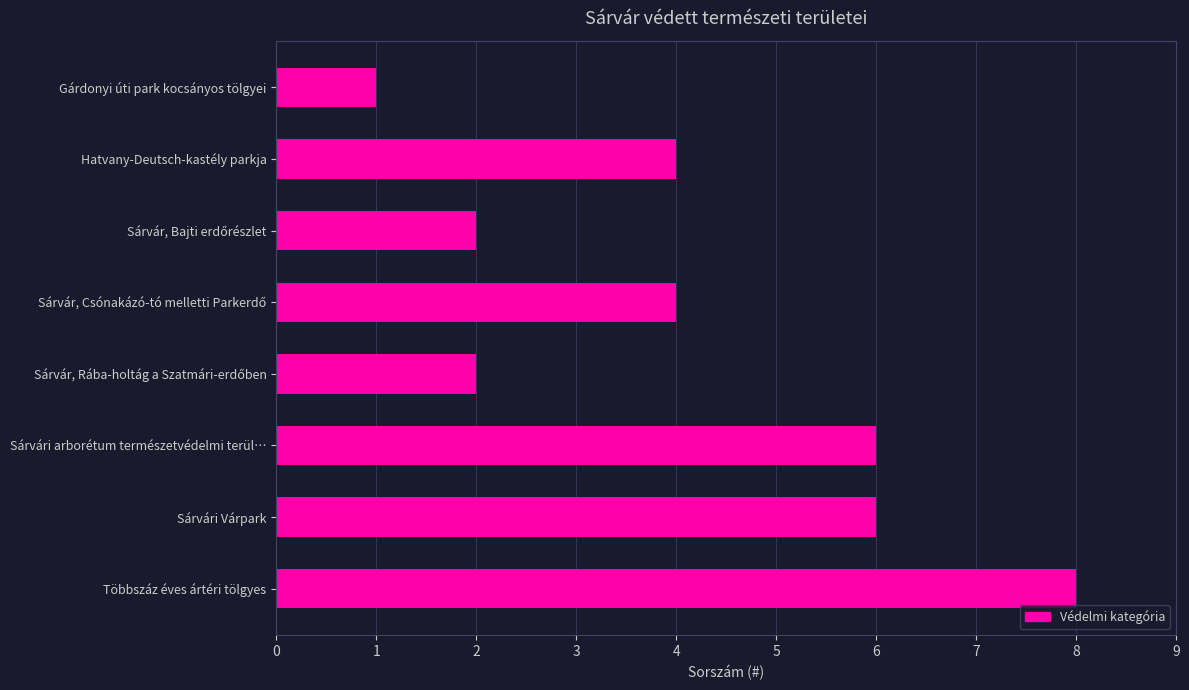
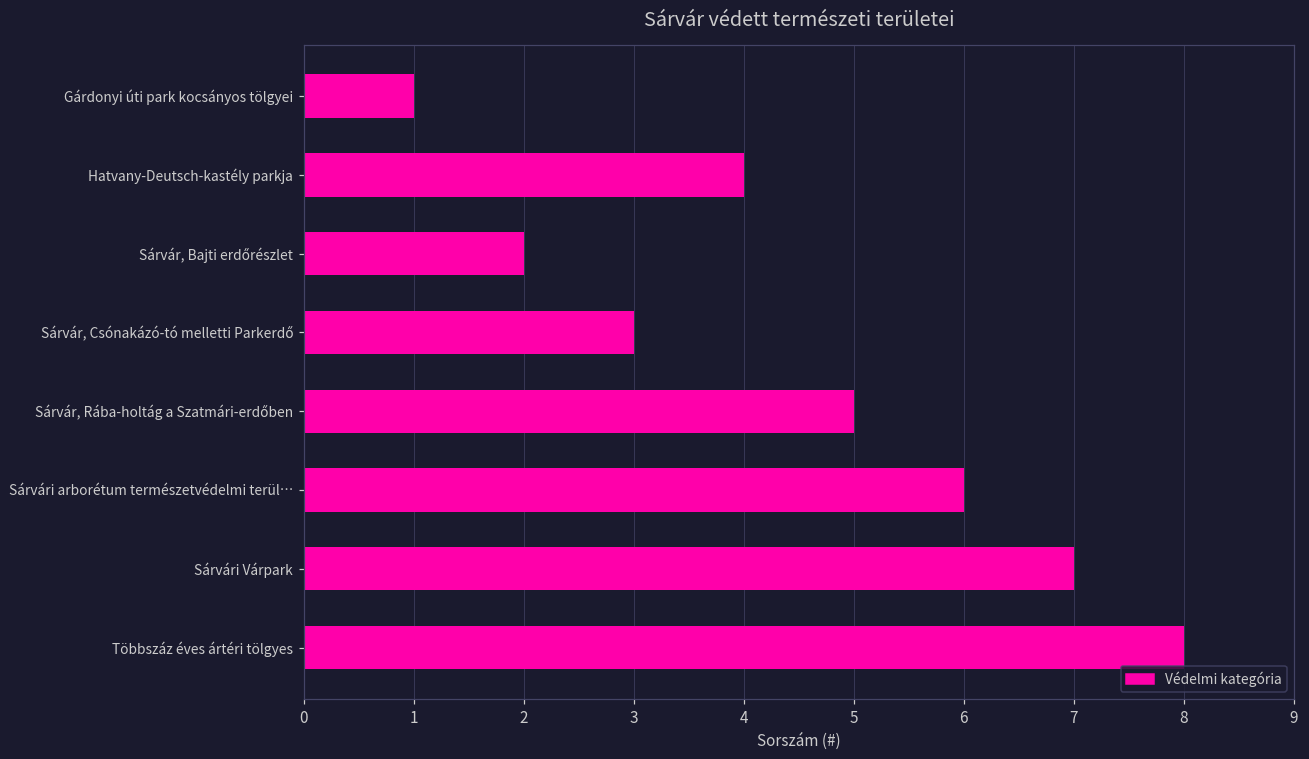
  {
    "Gárdonyi úti park kocsányos tölgyei": 1,
    "Hatvany-Deutsch-kastély parkja": 4,
    "Sárvár, Bajti erdőrészlet": 2,
-   "Sárvár, Csónakázó-tó melletti Parkerdő": 4,
-   "Sárvár, Rába-holtág a Szatmári-erdőben": 2,
+   "Sárvár, Csónakázó-tó melletti Parkerdő": 3,
+   "Sárvár, Rába-holtág a Szatmári-erdőben": 5,
    "Sárvári arborétum természetvédelmi terül…": 6,
-   "Sárvári Várpark": 6,
+   "Sárvári Várpark": 7,
    "Többszáz éves ártéri tölgyes": 8
  }
